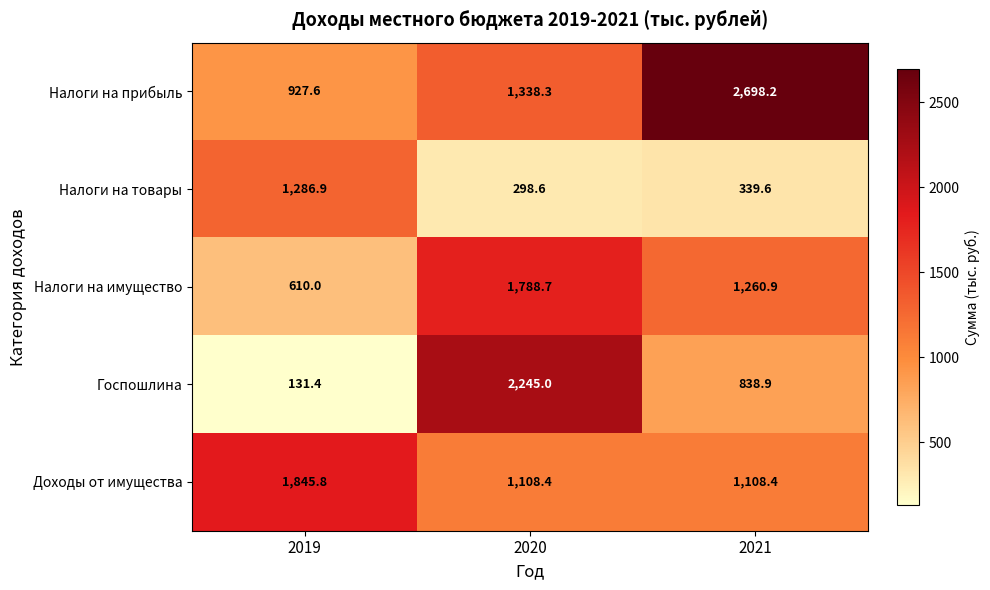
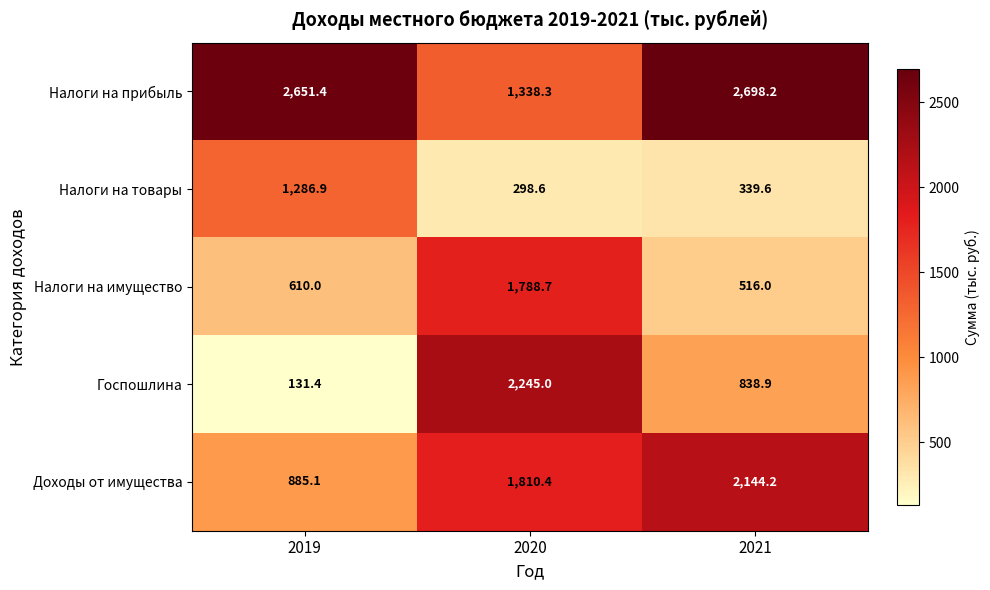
  {
    "Налоги на прибыль": {
-     "2019": "927.6",
+     "2019": "2,651.4",
      "2020": "1,338.3",
      "2021": "2,698.2"
    },
    "Налоги на товары": {
      "2019": "1,286.9",
      "2020": "298.6",
      "2021": "339.6"
    },
    "Налоги на имущество": {
      "2019": "610.0",
      "2020": "1,788.7",
-     "2021": "1,260.9"
+     "2021": "516.0"
    },
    "Госпошлина": {
      "2019": "131.4",
      "2020": "2,245.0",
      "2021": "838.9"
    },
    "Доходы от имущества": {
-     "2019": "1,845.8",
-     "2020": "1,108.4",
-     "2021": "1,108.4"
+     "2019": "885.1",
+     "2020": "1,810.4",
+     "2021": "2,144.2"
    }
  }
